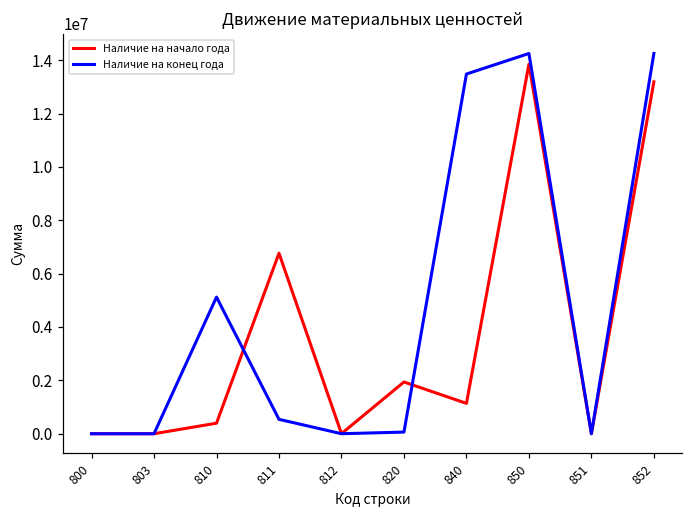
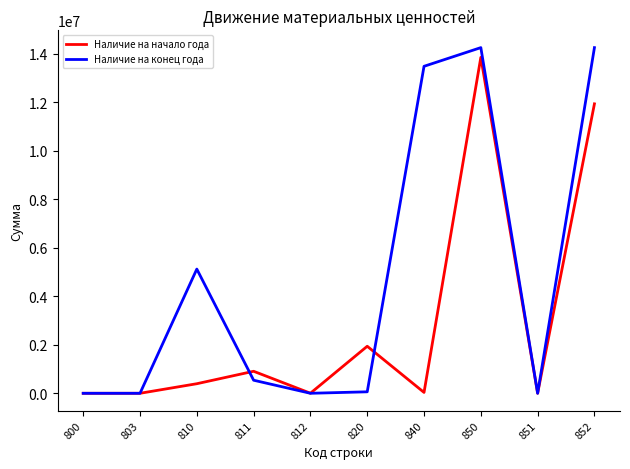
  {
    "Наличие на начало года": {
      "810": 400000,
-     "811": 6800000,
+     "811": 900000,
      "820": 1900000,
-     "840": 1100000,
+     "840": 0,
      "850": 13800000,
-     "852": 13200000
+     "852": 11900000
    },
    "Наличие на конец года": {
      "810": 5100000,
      "811": 500000,
      "820": 100000,
      "840": 13500000,
      "850": 14300000,
      "852": 14300000
    }
  }
